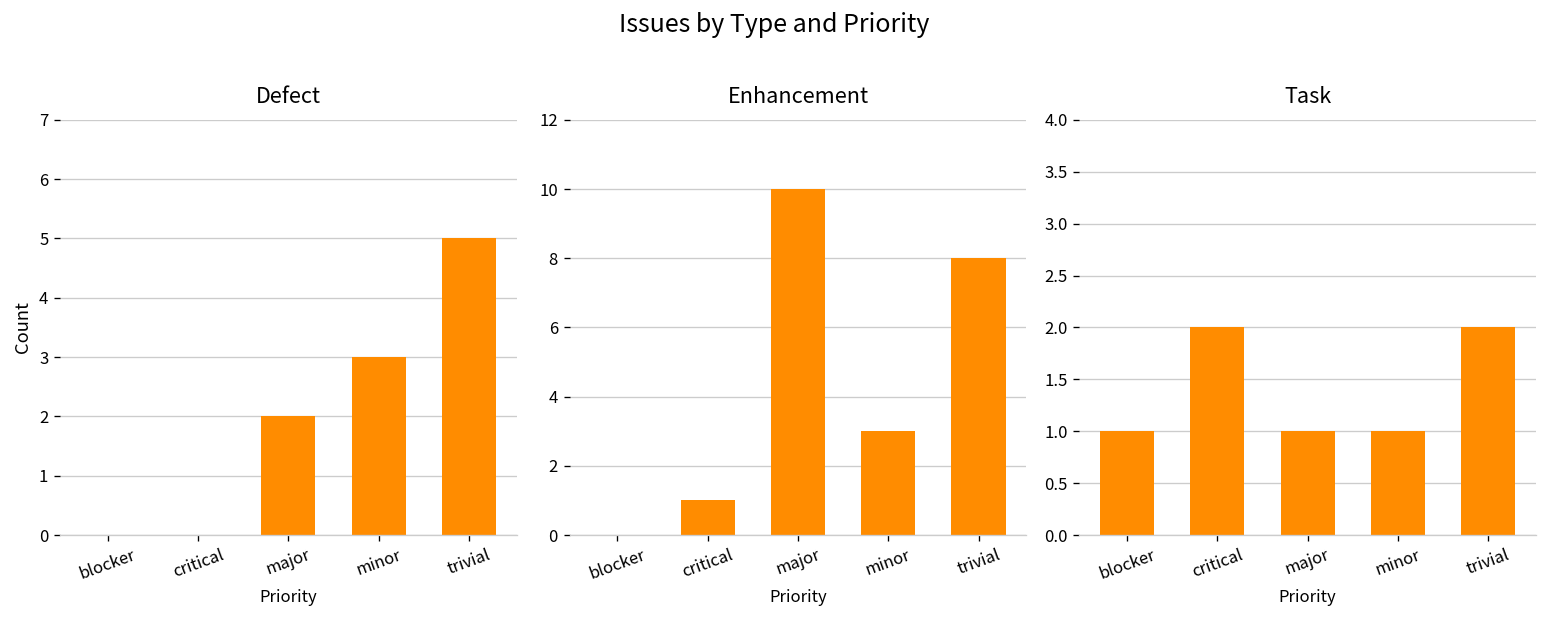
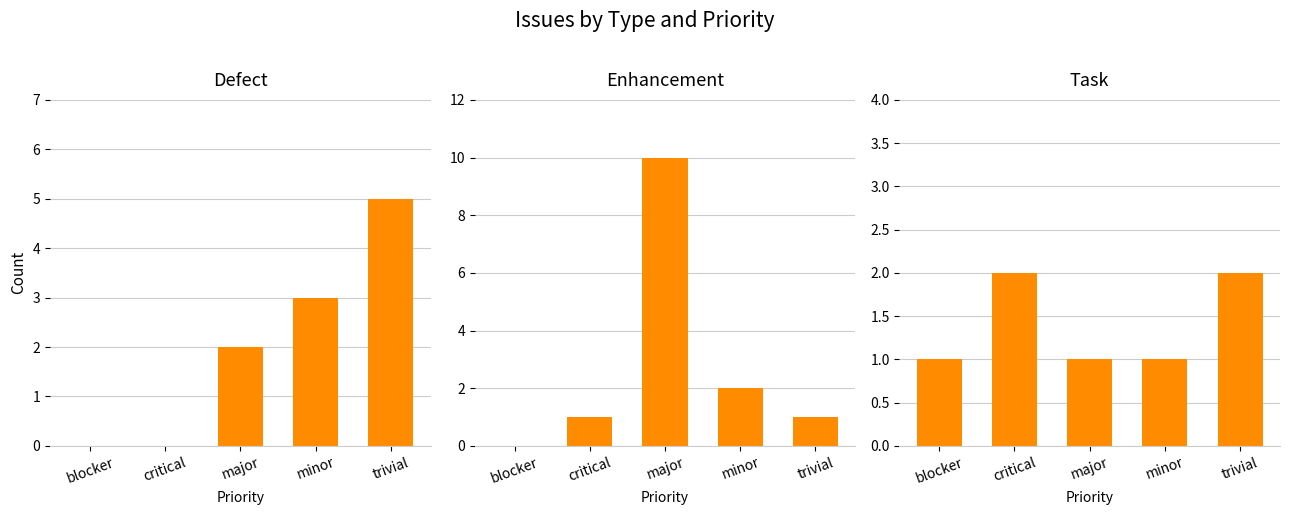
  {
    "Defect": {
      "blocker": 0.0,
      "critical": 0.0,
      "major": 2.0,
      "minor": 3.0,
      "trivial": 5.0
    },
    "Enhancement": {
      "blocker": 0,
      "critical": 1,
      "major": 10,
-     "minor": 3,
-     "trivial": 8
+     "minor": 2,
+     "trivial": 1
    },
    "Task": {
      "blocker": 1.0,
      "critical": 2.0,
      "major": 1.0,
      "minor": 1.0,
      "trivial": 2.0
    }
  }
